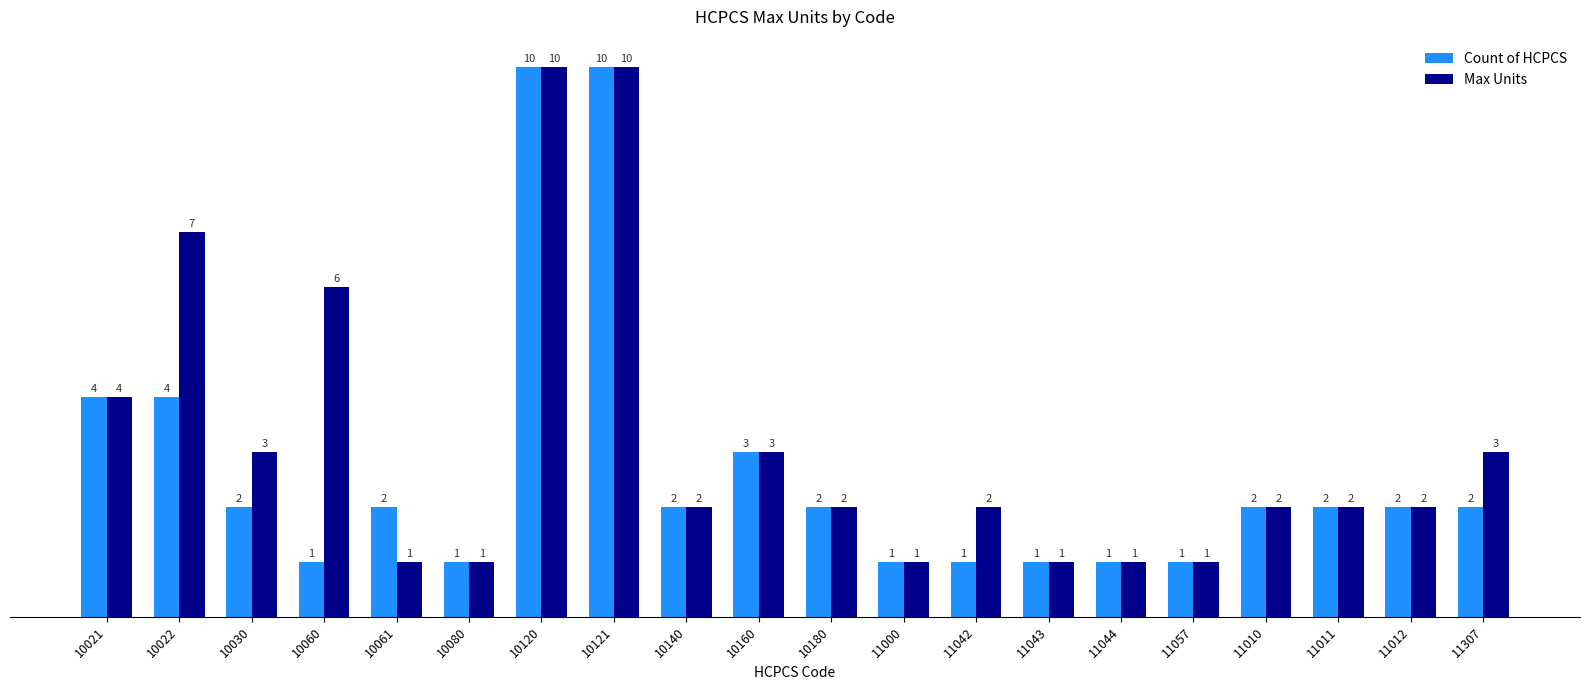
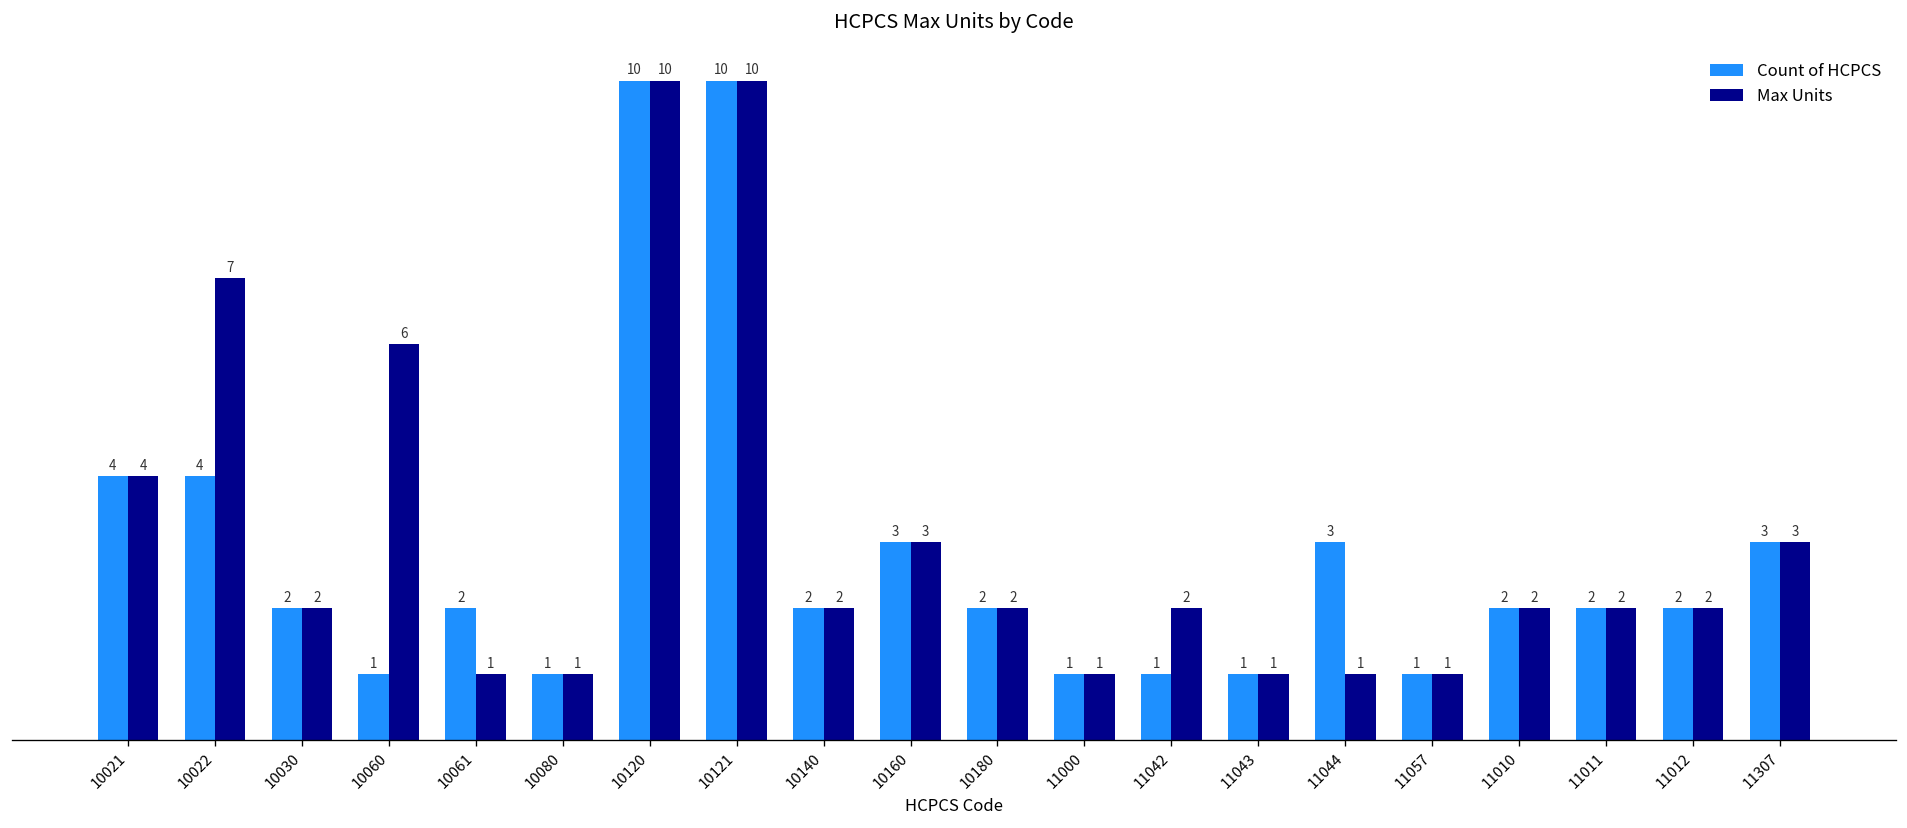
  {
    "Count of HCPCS": {
      "10021": 4,
      "10022": 4,
      "10030": 2,
      "10060": 1,
      "10061": 2,
      "10080": 1,
      "10120": 10,
      "10121": 10,
      "10140": 2,
      "10160": 3,
      "10180": 2,
      "11000": 1,
      "11042": 1,
      "11043": 1,
-     "11044": 1,
+     "11044": 3,
      "11057": 1,
      "11010": 2,
      "11011": 2,
      "11012": 2,
-     "11307": 2
+     "11307": 3
    },
    "Max Units": {
      "10021": 4,
      "10022": 7,
-     "10030": 3,
+     "10030": 2,
      "10060": 6,
      "10061": 1,
      "10080": 1,
      "10120": 10,
      "10121": 10,
      "10140": 2,
      "10160": 3,
      "10180": 2,
      "11000": 1,
      "11042": 2,
      "11043": 1,
      "11044": 1,
      "11057": 1,
      "11010": 2,
      "11011": 2,
      "11012": 2,
      "11307": 3
    }
  }
